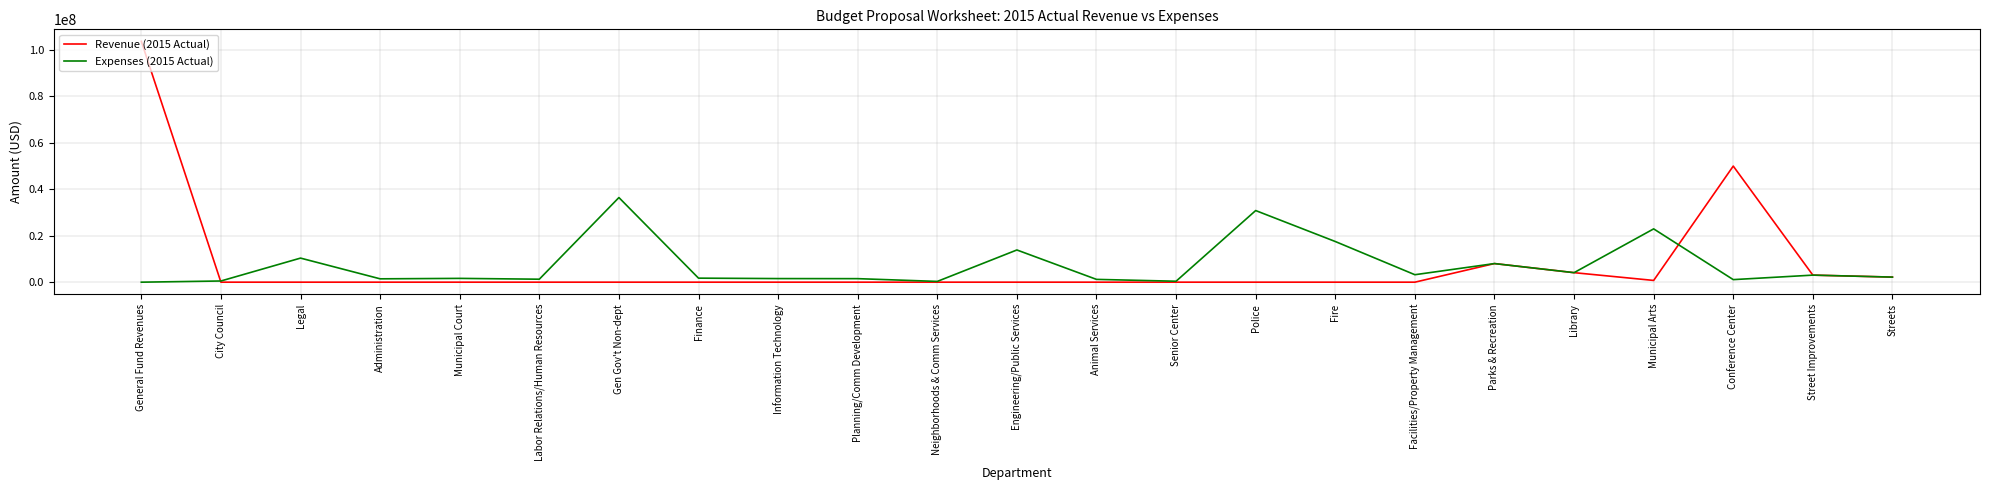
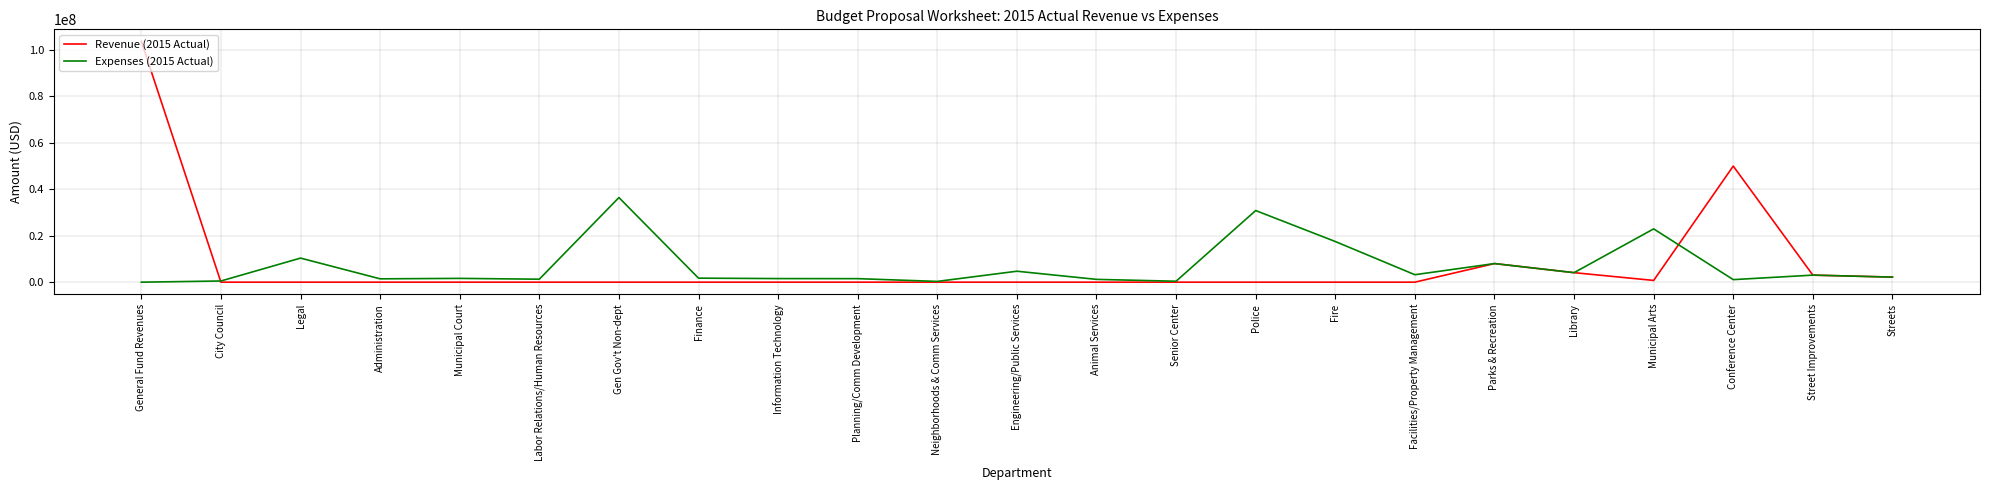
  {
    "Revenue (2015 Actual)": {
      "Legal": 0,
      "Administration": 0,
      "Municipal Court": 0,
      "Labor Relations/Human Resources": 0,
      "Gen Gov't Non-dept": 0,
      "Finance": 0,
      "Information Technology": 0,
      "Planning/Comm Development": 0,
      "Engineering/Public Services": 0,
      "Animal Services": 0,
      "Police": 0,
      "Fire": 0,
      "Facilities/Property Management": 0,
      "Municipal Arts": 1000000,
      "Conference Center": 50000000
    },
    "Expenses (2015 Actual)": {
      "General Fund Revenues": 0,
      "Legal": 10000000,
      "Administration": 1000000,
      "Municipal Court": 2000000,
      "Labor Relations/Human Resources": 1000000,
      "Gen Gov't Non-dept": 36000000,
      "Finance": 2000000,
      "Information Technology": 2000000,
      "Planning/Comm Development": 2000000,
-     "Engineering/Public Services": 14000000,
+     "Engineering/Public Services": 5000000,
      "Animal Services": 1000000,
      "Police": 31000000,
      "Fire": 18000000,
      "Facilities/Property Management": 3000000,
      "Municipal Arts": 23000000,
      "Conference Center": 1000000
    }
  }
